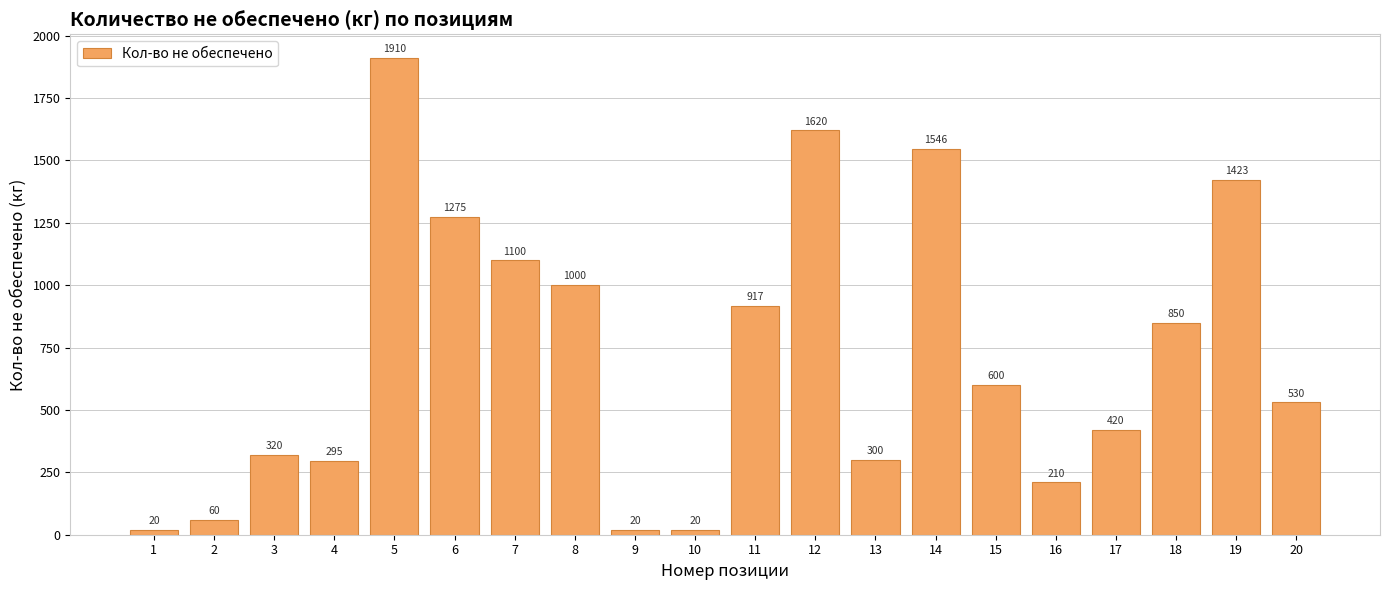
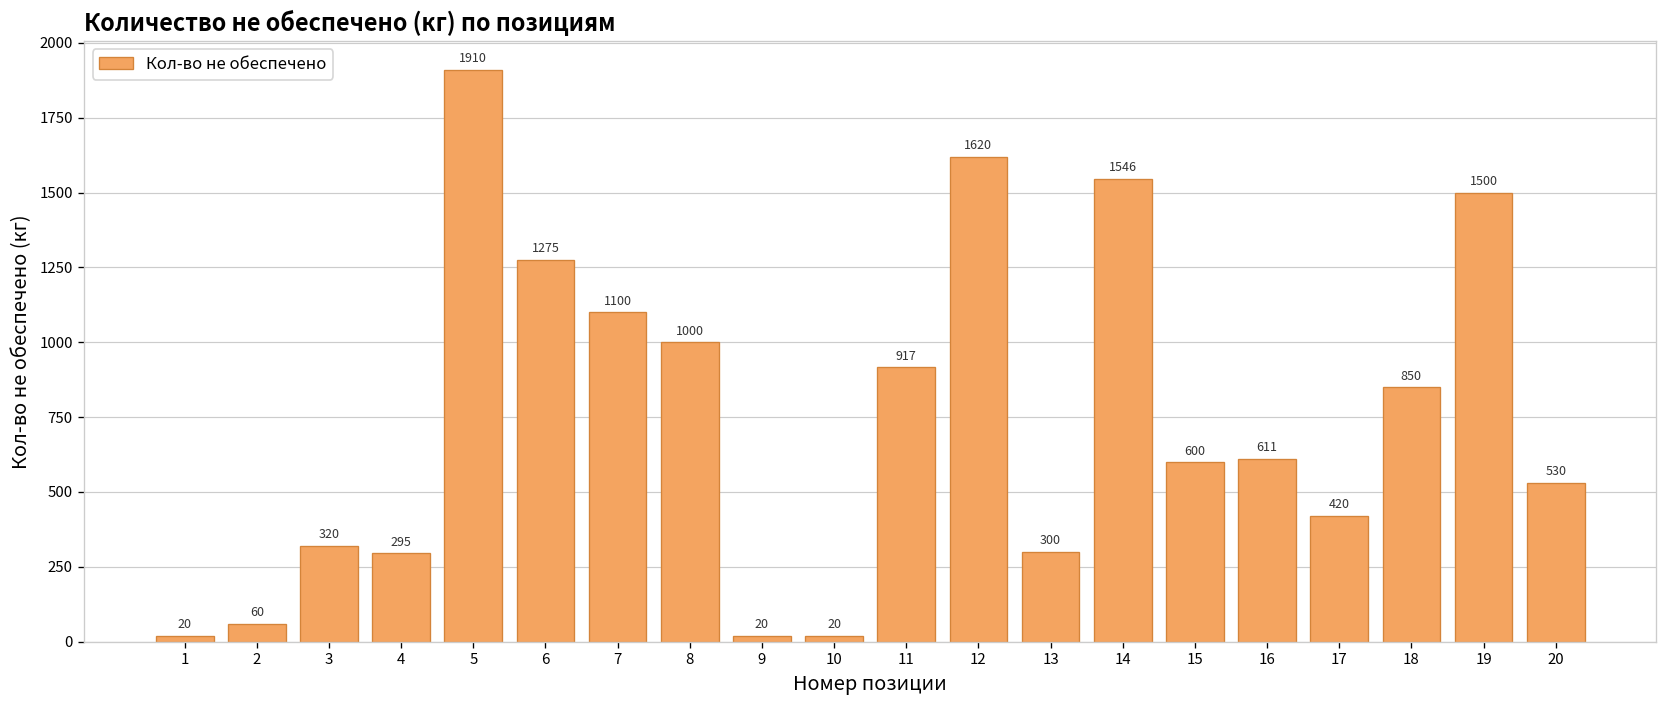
  {
    "1": 20,
    "2": 60,
    "3": 320,
    "4": 295,
    "5": 1910,
    "6": 1275,
    "7": 1100,
    "8": 1000,
    "9": 20,
    "10": 20,
    "11": 917,
    "12": 1620,
    "13": 300,
    "14": 1546,
    "15": 600,
-   "16": 210,
+   "16": 611,
    "17": 420,
    "18": 850,
-   "19": 1423,
+   "19": 1500,
    "20": 530
  }
